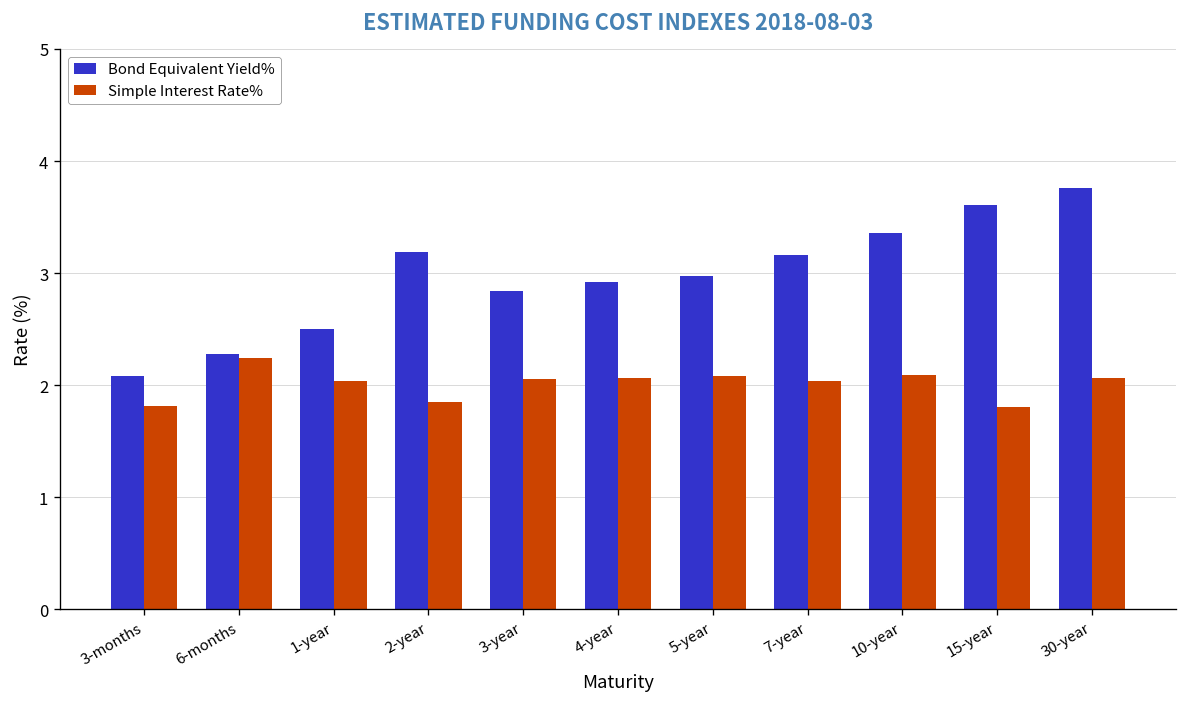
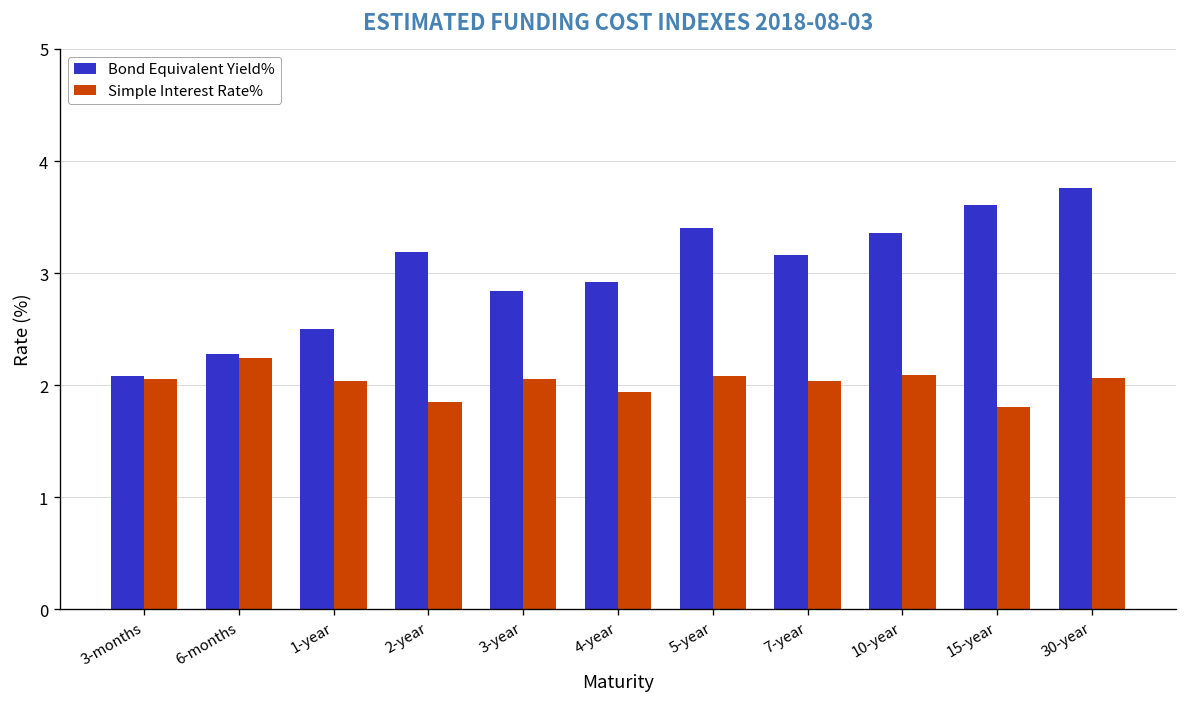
  {
    "Bond Equivalent Yield%": {
      "3-months": 2.1,
      "6-months": 2.3,
      "1-year": 2.5,
      "2-year": 3.2,
      "3-year": 2.8,
      "4-year": 2.9,
-     "5-year": 3.0,
+     "5-year": 3.4,
      "7-year": 3.2,
      "10-year": 3.4,
      "15-year": 3.6,
      "30-year": 3.8
    },
    "Simple Interest Rate%": {
-     "3-months": 1.8,
+     "3-months": 2.1,
      "6-months": 2.2,
      "1-year": 2.0,
      "2-year": 1.8,
      "3-year": 2.1,
-     "4-year": 2.1,
+     "4-year": 1.9,
      "5-year": 2.1,
      "7-year": 2.0,
      "10-year": 2.1,
      "15-year": 1.8,
      "30-year": 2.1
    }
  }
